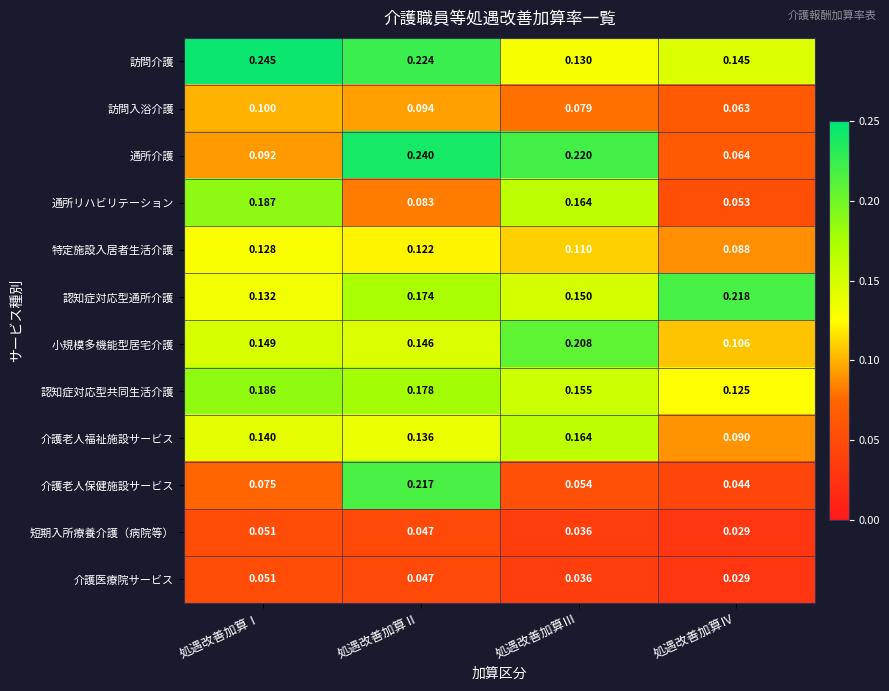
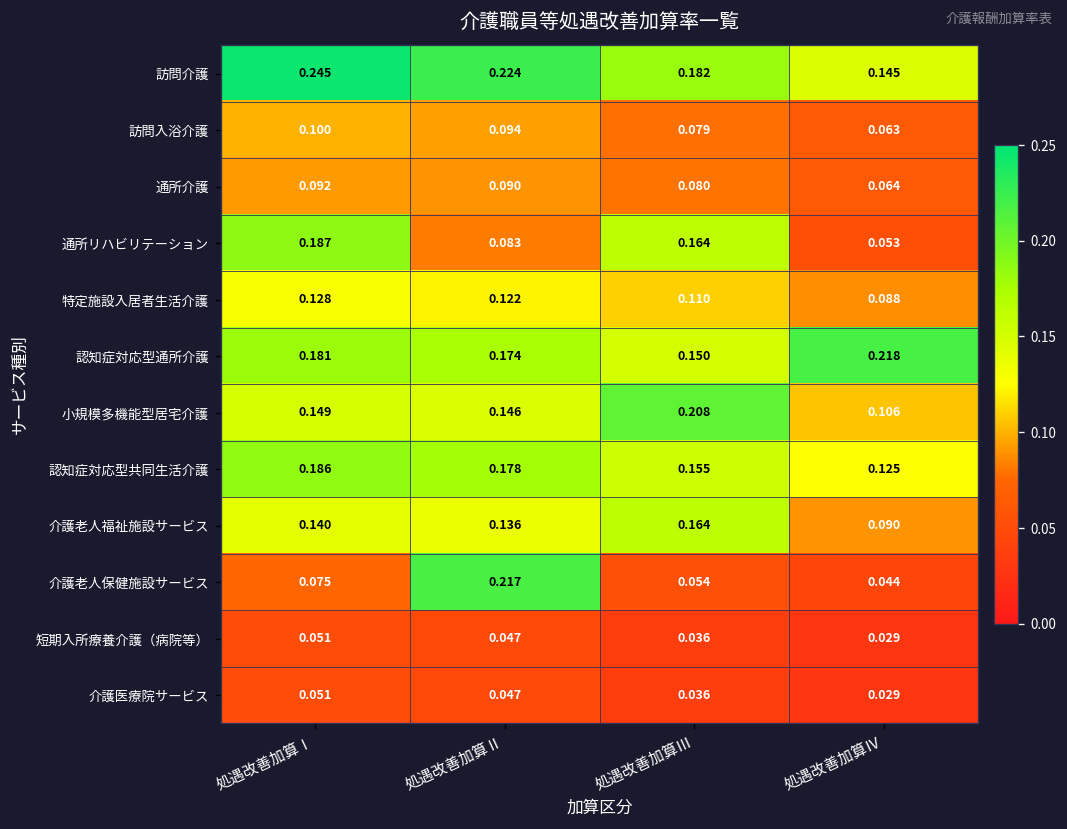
  {
    "訪問介護": {
      "処遇改善加算Ⅰ": 0.245,
      "処遇改善加算Ⅱ": 0.224,
-     "処遇改善加算Ⅲ": 0.130,
+     "処遇改善加算Ⅲ": 0.182,
      "処遇改善加算Ⅳ": 0.145
    },
    "訪問入浴介護": {
      "処遇改善加算Ⅰ": 0.100,
      "処遇改善加算Ⅱ": 0.094,
      "処遇改善加算Ⅲ": 0.079,
      "処遇改善加算Ⅳ": 0.063
    },
    "通所介護": {
      "処遇改善加算Ⅰ": 0.092,
-     "処遇改善加算Ⅱ": 0.240,
-     "処遇改善加算Ⅲ": 0.220,
+     "処遇改善加算Ⅱ": 0.090,
+     "処遇改善加算Ⅲ": 0.080,
      "処遇改善加算Ⅳ": 0.064
    },
    "通所リハビリテーション": {
      "処遇改善加算Ⅰ": 0.187,
      "処遇改善加算Ⅱ": 0.083,
      "処遇改善加算Ⅲ": 0.164,
      "処遇改善加算Ⅳ": 0.053
    },
    "特定施設入居者生活介護": {
      "処遇改善加算Ⅰ": 0.128,
      "処遇改善加算Ⅱ": 0.122,
      "処遇改善加算Ⅲ": 0.110,
      "処遇改善加算Ⅳ": 0.088
    },
    "認知症対応型通所介護": {
-     "処遇改善加算Ⅰ": 0.132,
+     "処遇改善加算Ⅰ": 0.181,
      "処遇改善加算Ⅱ": 0.174,
      "処遇改善加算Ⅲ": 0.150,
      "処遇改善加算Ⅳ": 0.218
    },
    "小規模多機能型居宅介護": {
      "処遇改善加算Ⅰ": 0.149,
      "処遇改善加算Ⅱ": 0.146,
      "処遇改善加算Ⅲ": 0.208,
      "処遇改善加算Ⅳ": 0.106
    },
    "認知症対応型共同生活介護": {
      "処遇改善加算Ⅰ": 0.186,
      "処遇改善加算Ⅱ": 0.178,
      "処遇改善加算Ⅲ": 0.155,
      "処遇改善加算Ⅳ": 0.125
    },
    "介護老人福祉施設サービス": {
      "処遇改善加算Ⅰ": 0.140,
      "処遇改善加算Ⅱ": 0.136,
      "処遇改善加算Ⅲ": 0.164,
      "処遇改善加算Ⅳ": 0.090
    },
    "介護老人保健施設サービス": {
      "処遇改善加算Ⅰ": 0.075,
      "処遇改善加算Ⅱ": 0.217,
      "処遇改善加算Ⅲ": 0.054,
      "処遇改善加算Ⅳ": 0.044
    },
    "短期入所療養介護（病院等）": {
      "処遇改善加算Ⅰ": 0.051,
      "処遇改善加算Ⅱ": 0.047,
      "処遇改善加算Ⅲ": 0.036,
      "処遇改善加算Ⅳ": 0.029
    },
    "介護医療院サービス": {
      "処遇改善加算Ⅰ": 0.051,
      "処遇改善加算Ⅱ": 0.047,
      "処遇改善加算Ⅲ": 0.036,
      "処遇改善加算Ⅳ": 0.029
    }
  }
